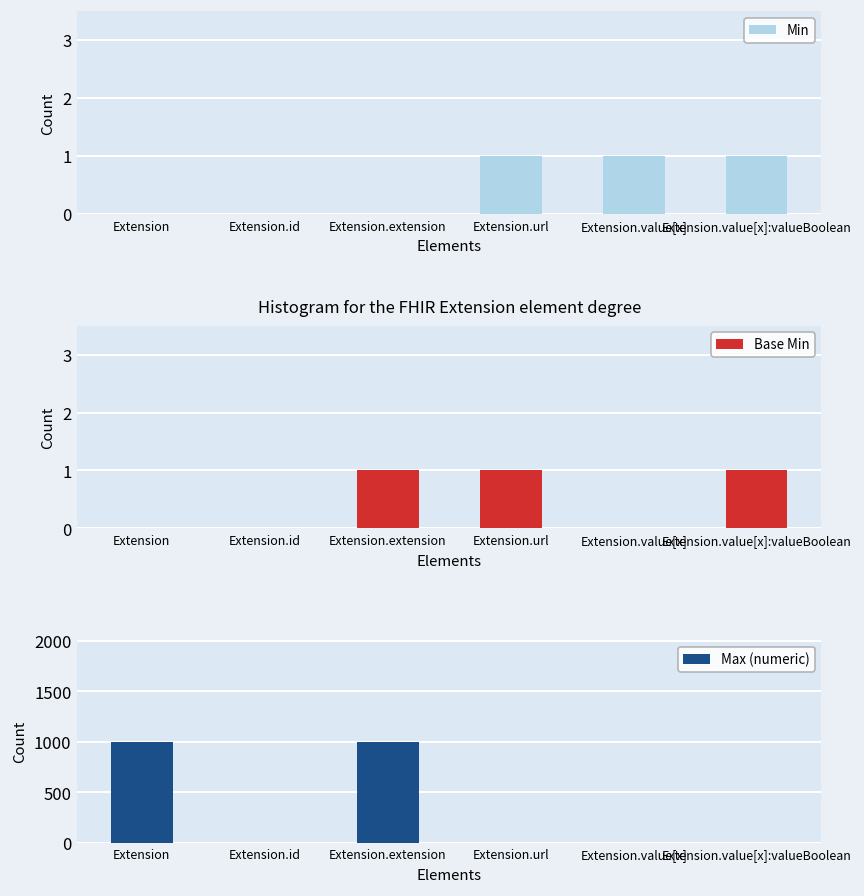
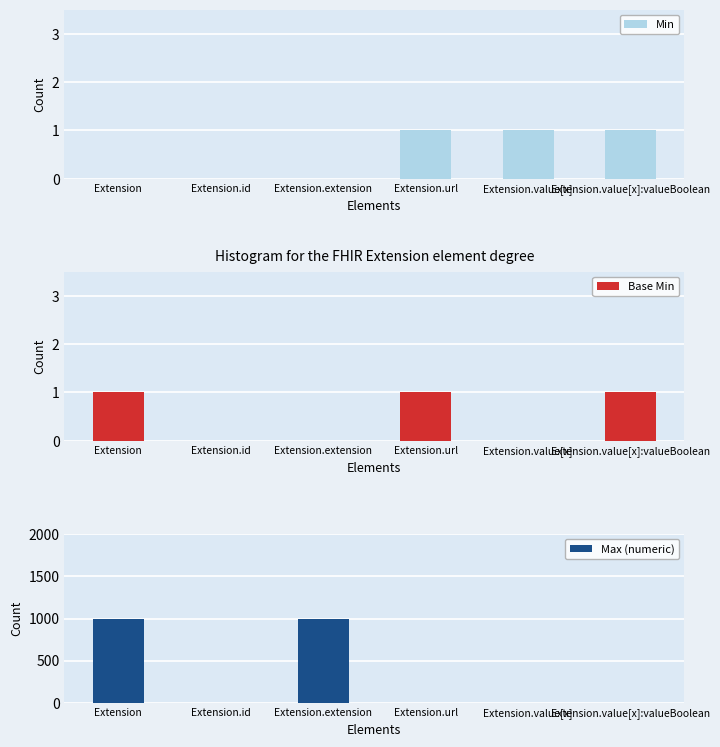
  {
    "Histogram for the FHIR Extension element degree": {
-     "Extension": 0,
+     "Extension": 1,
      "Extension.id": 0,
-     "Extension.extension": 1,
+     "Extension.extension": 0,
      "Extension.url": 1,
      "Extension.value[x]:valueBoolean": 1
    }
  }
